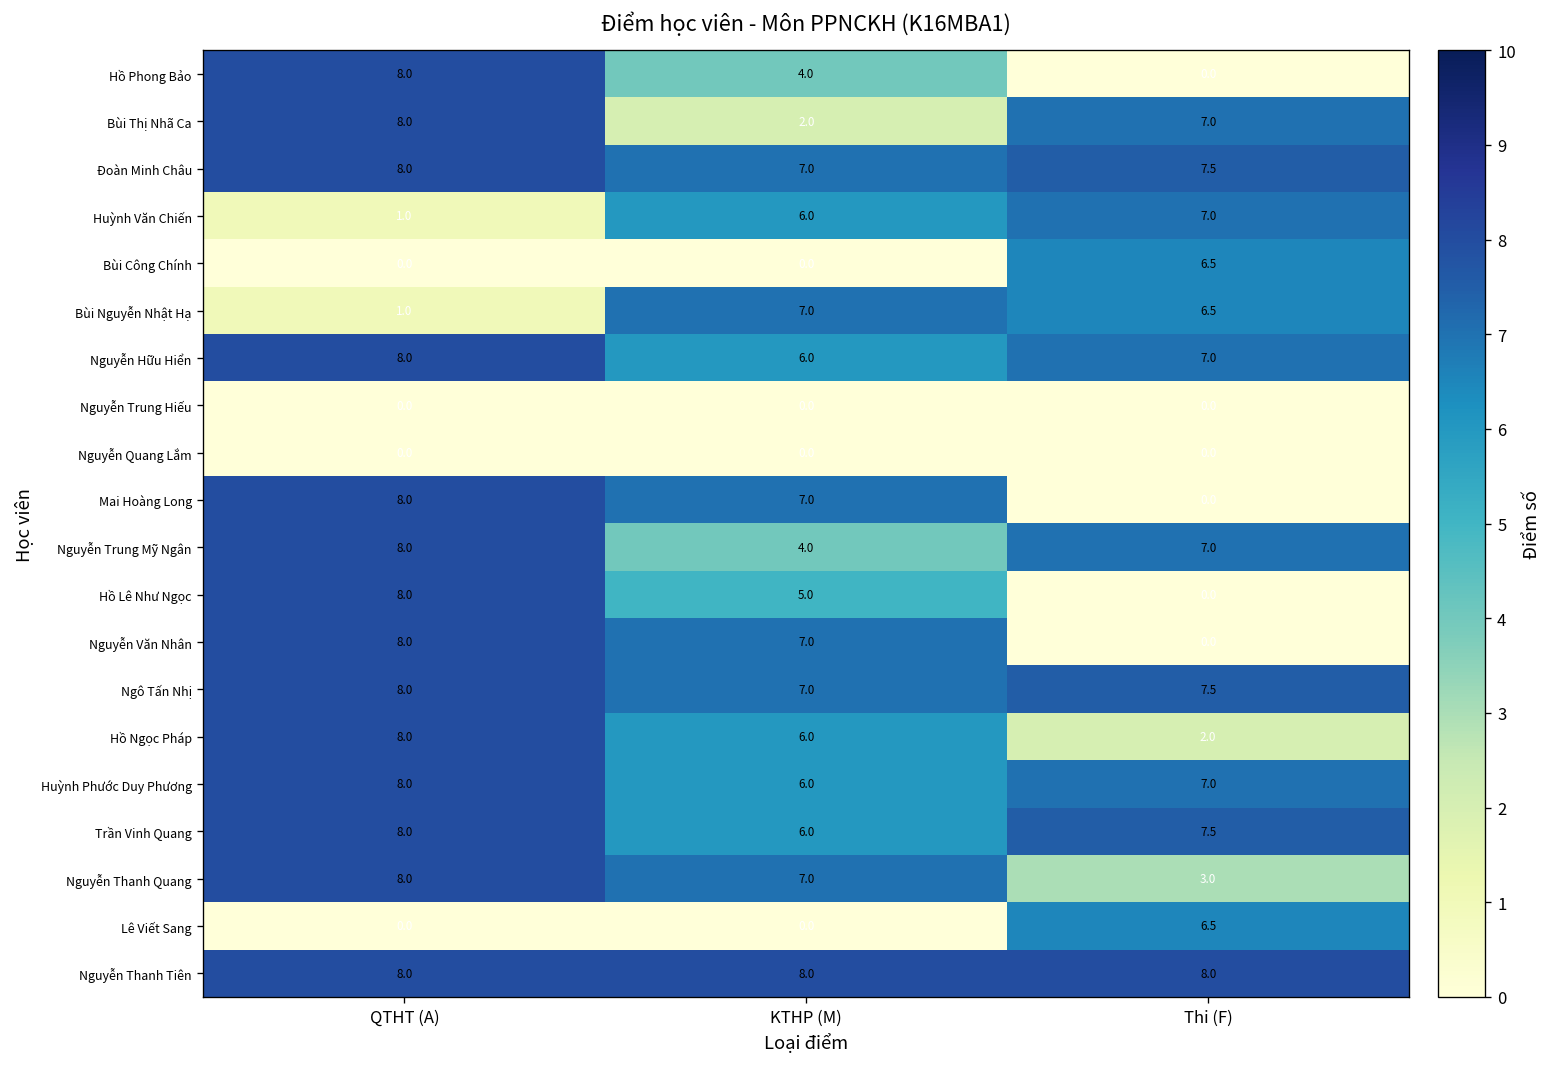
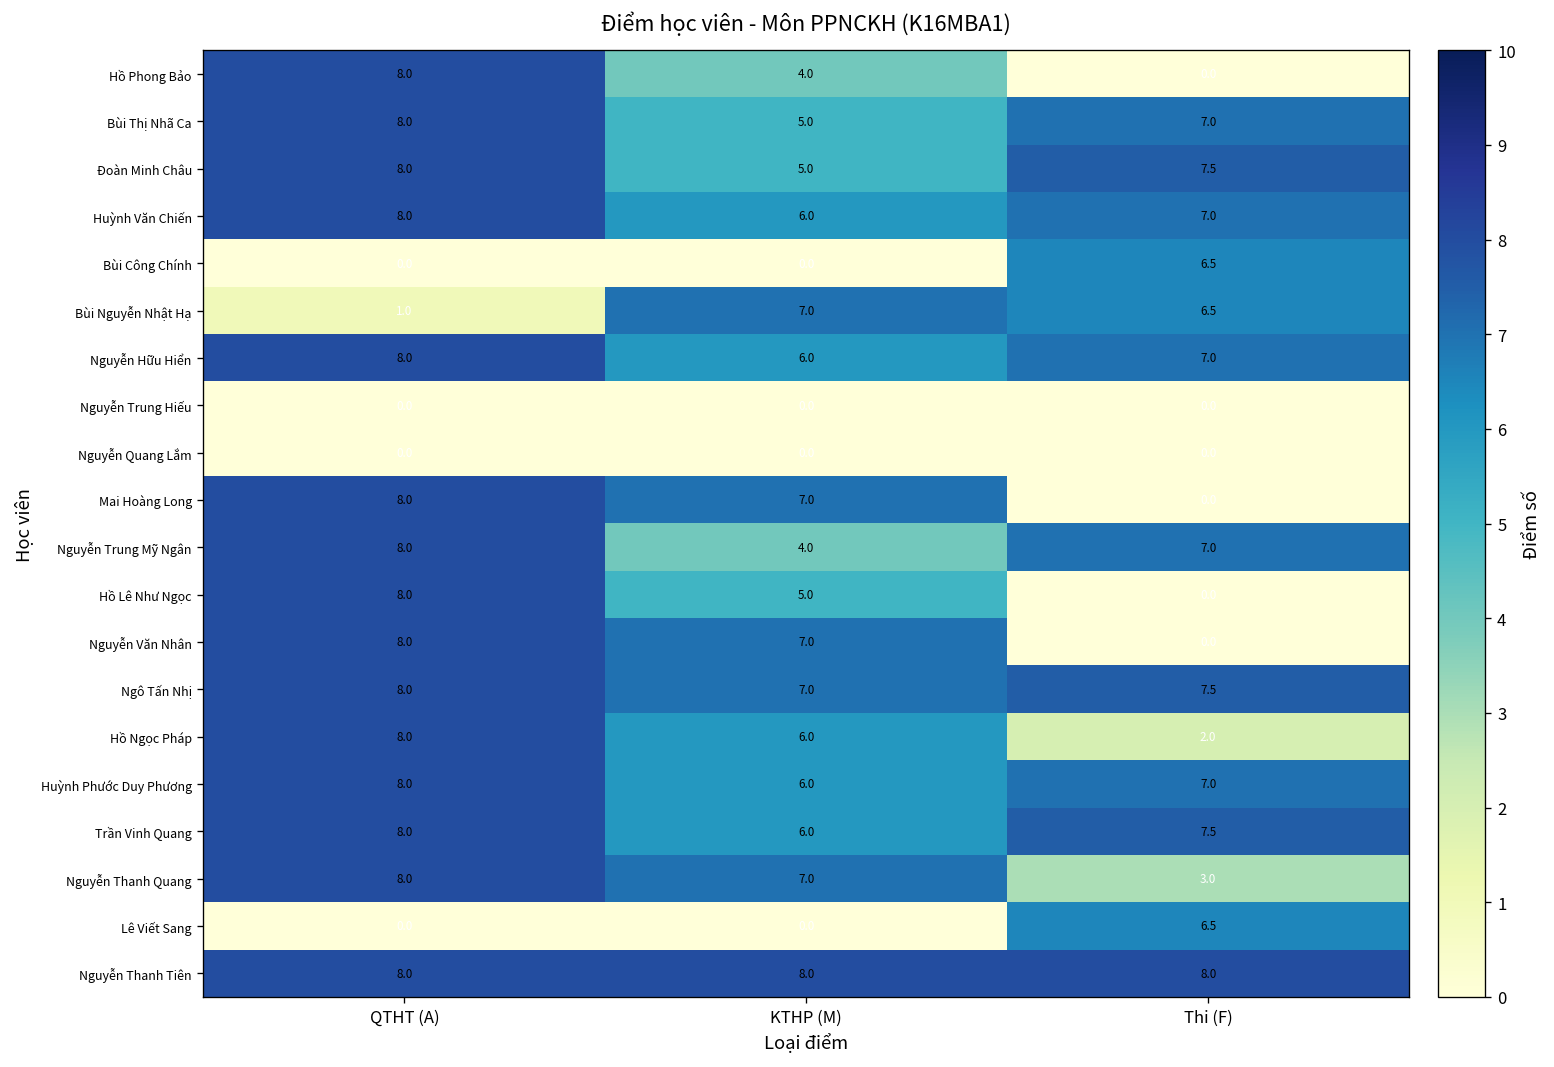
  {
    "Hồ Phong Bảo": {
      "QTHT (A)": 8.0,
      "KTHP (M)": 4.0
    },
    "Bùi Thị Nhã Ca": {
      "QTHT (A)": 8.0,
-     "KTHP (M)": 2.0,
+     "KTHP (M)": 5.0,
      "Thi (F)": 7.0
    },
    "Đoàn Minh Châu": {
      "QTHT (A)": 8.0,
-     "KTHP (M)": 7.0,
+     "KTHP (M)": 5.0,
      "Thi (F)": 7.5
    },
    "Huỳnh Văn Chiến": {
-     "QTHT (A)": 1.0,
+     "QTHT (A)": 8.0,
      "KTHP (M)": 6.0,
      "Thi (F)": 7.0
    },
    "Bùi Công Chính": {
      "Thi (F)": 6.5
    },
    "Bùi Nguyễn Nhật Hạ": {
      "QTHT (A)": 1.0,
      "KTHP (M)": 7.0,
      "Thi (F)": 6.5
    },
    "Nguyễn Hữu Hiển": {
      "QTHT (A)": 8.0,
      "KTHP (M)": 6.0,
      "Thi (F)": 7.0
    },
    "Mai Hoàng Long": {
      "QTHT (A)": 8.0,
      "KTHP (M)": 7.0
    },
    "Nguyễn Trung Mỹ Ngân": {
      "QTHT (A)": 8.0,
      "KTHP (M)": 4.0,
      "Thi (F)": 7.0
    },
    "Hồ Lê Như Ngọc": {
      "QTHT (A)": 8.0,
      "KTHP (M)": 5.0
    },
    "Nguyễn Văn Nhân": {
      "QTHT (A)": 8.0,
      "KTHP (M)": 7.0
    },
    "Ngô Tấn Nhị": {
      "QTHT (A)": 8.0,
      "KTHP (M)": 7.0,
      "Thi (F)": 7.5
    },
    "Hồ Ngọc Pháp": {
      "QTHT (A)": 8.0,
      "KTHP (M)": 6.0,
      "Thi (F)": 2.0
    },
    "Huỳnh Phước Duy Phương": {
      "QTHT (A)": 8.0,
      "KTHP (M)": 6.0,
      "Thi (F)": 7.0
    },
    "Trần Vinh Quang": {
      "QTHT (A)": 8.0,
      "KTHP (M)": 6.0,
      "Thi (F)": 7.5
    },
    "Nguyễn Thanh Quang": {
      "QTHT (A)": 8.0,
      "KTHP (M)": 7.0,
      "Thi (F)": 3.0
    },
    "Lê Viết Sang": {
      "Thi (F)": 6.5
    },
    "Nguyễn Thanh Tiên": {
      "QTHT (A)": 8.0,
      "KTHP (M)": 8.0,
      "Thi (F)": 8.0
    }
  }
